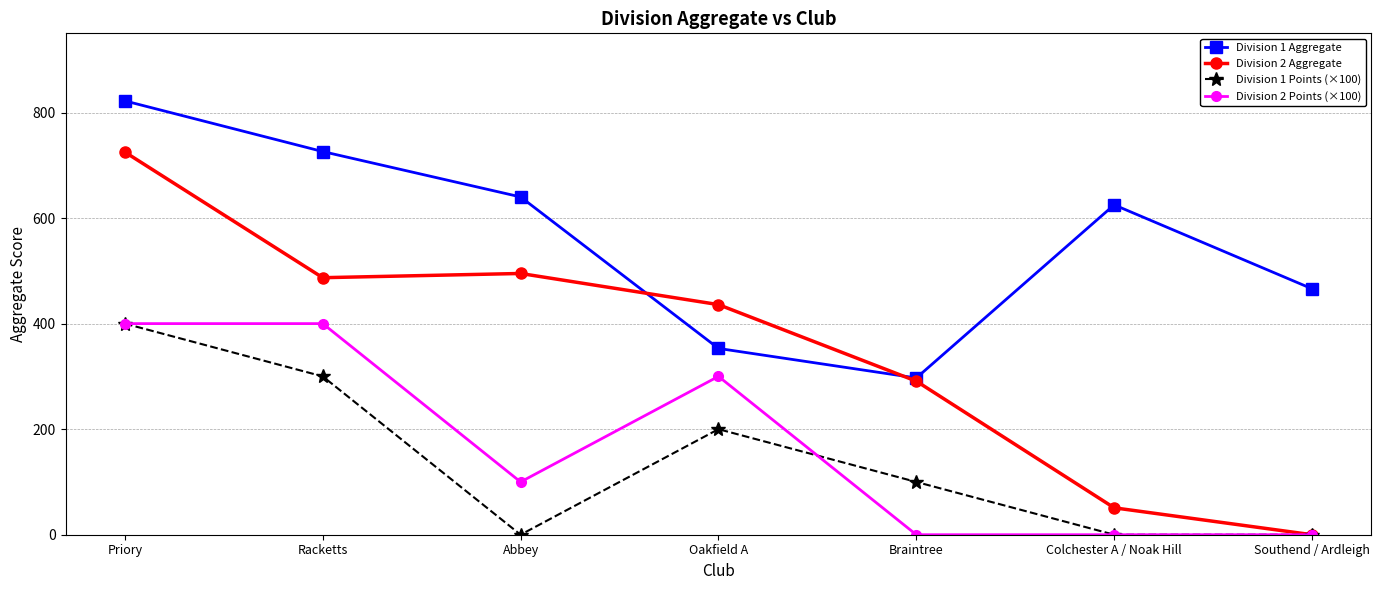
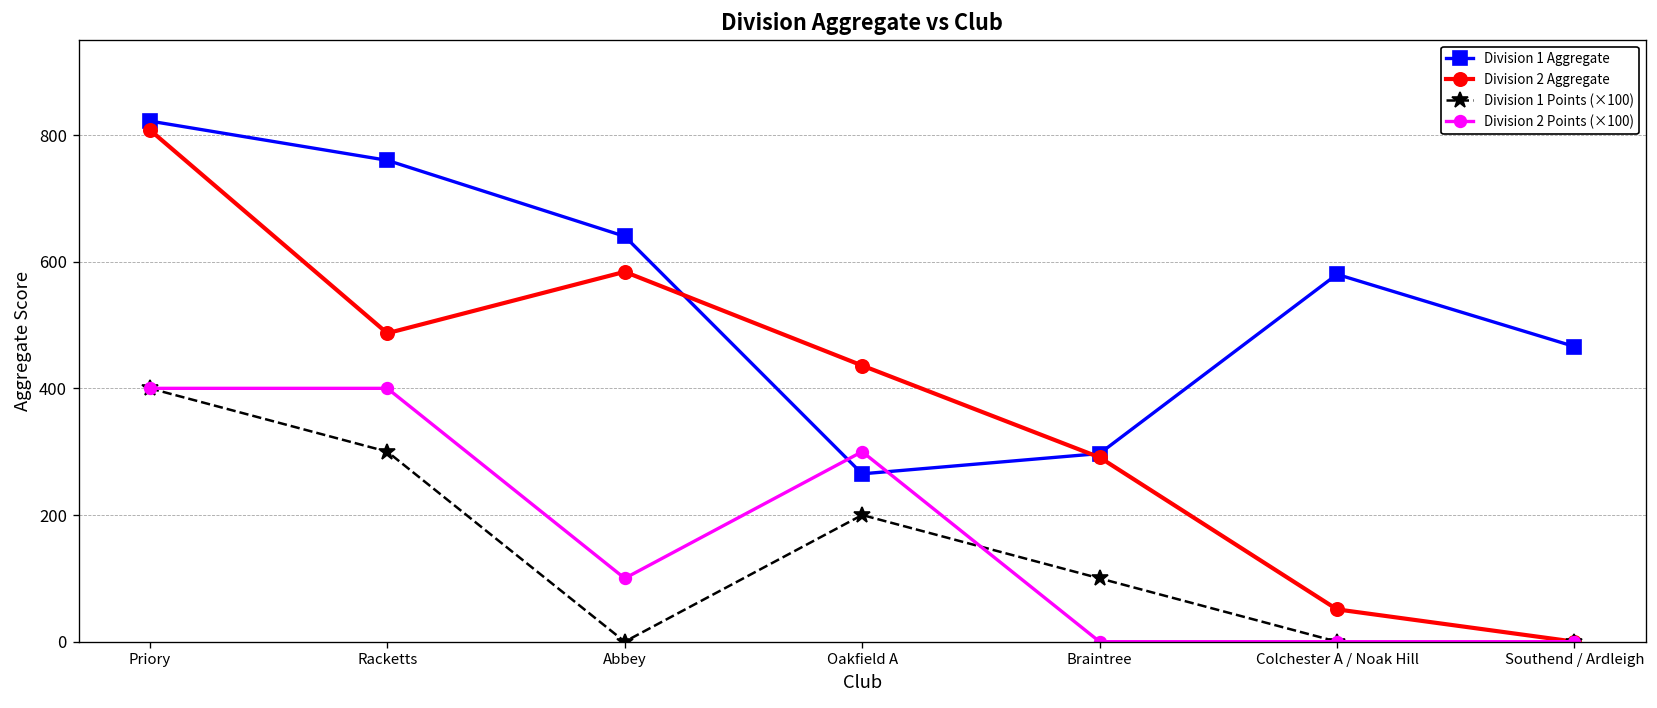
  {
    "Division 1 Aggregate": {
      "Priory": 820,
-     "Racketts": 730,
+     "Racketts": 760,
      "Abbey": 640,
-     "Oakfield A": 350,
+     "Oakfield A": 270,
      "Braintree": 300,
-     "Colchester A / Noak Hill": 630,
+     "Colchester A / Noak Hill": 580,
      "Southend / Ardleigh": 470
    },
    "Division 2 Aggregate": {
-     "Priory": 730,
+     "Priory": 810,
      "Racketts": 490,
-     "Abbey": 500,
+     "Abbey": 580,
      "Oakfield A": 440,
      "Braintree": 290,
      "Colchester A / Noak Hill": 50
    },
    "Division 1 Points (×100)": {
      "Racketts": 300,
      "Abbey": 0,
      "Oakfield A": 200,
      "Braintree": 100
    },
    "Division 2 Points (×100)": {
      "Racketts": 400,
      "Abbey": 100,
      "Oakfield A": 300,
      "Braintree": 0
    }
  }
